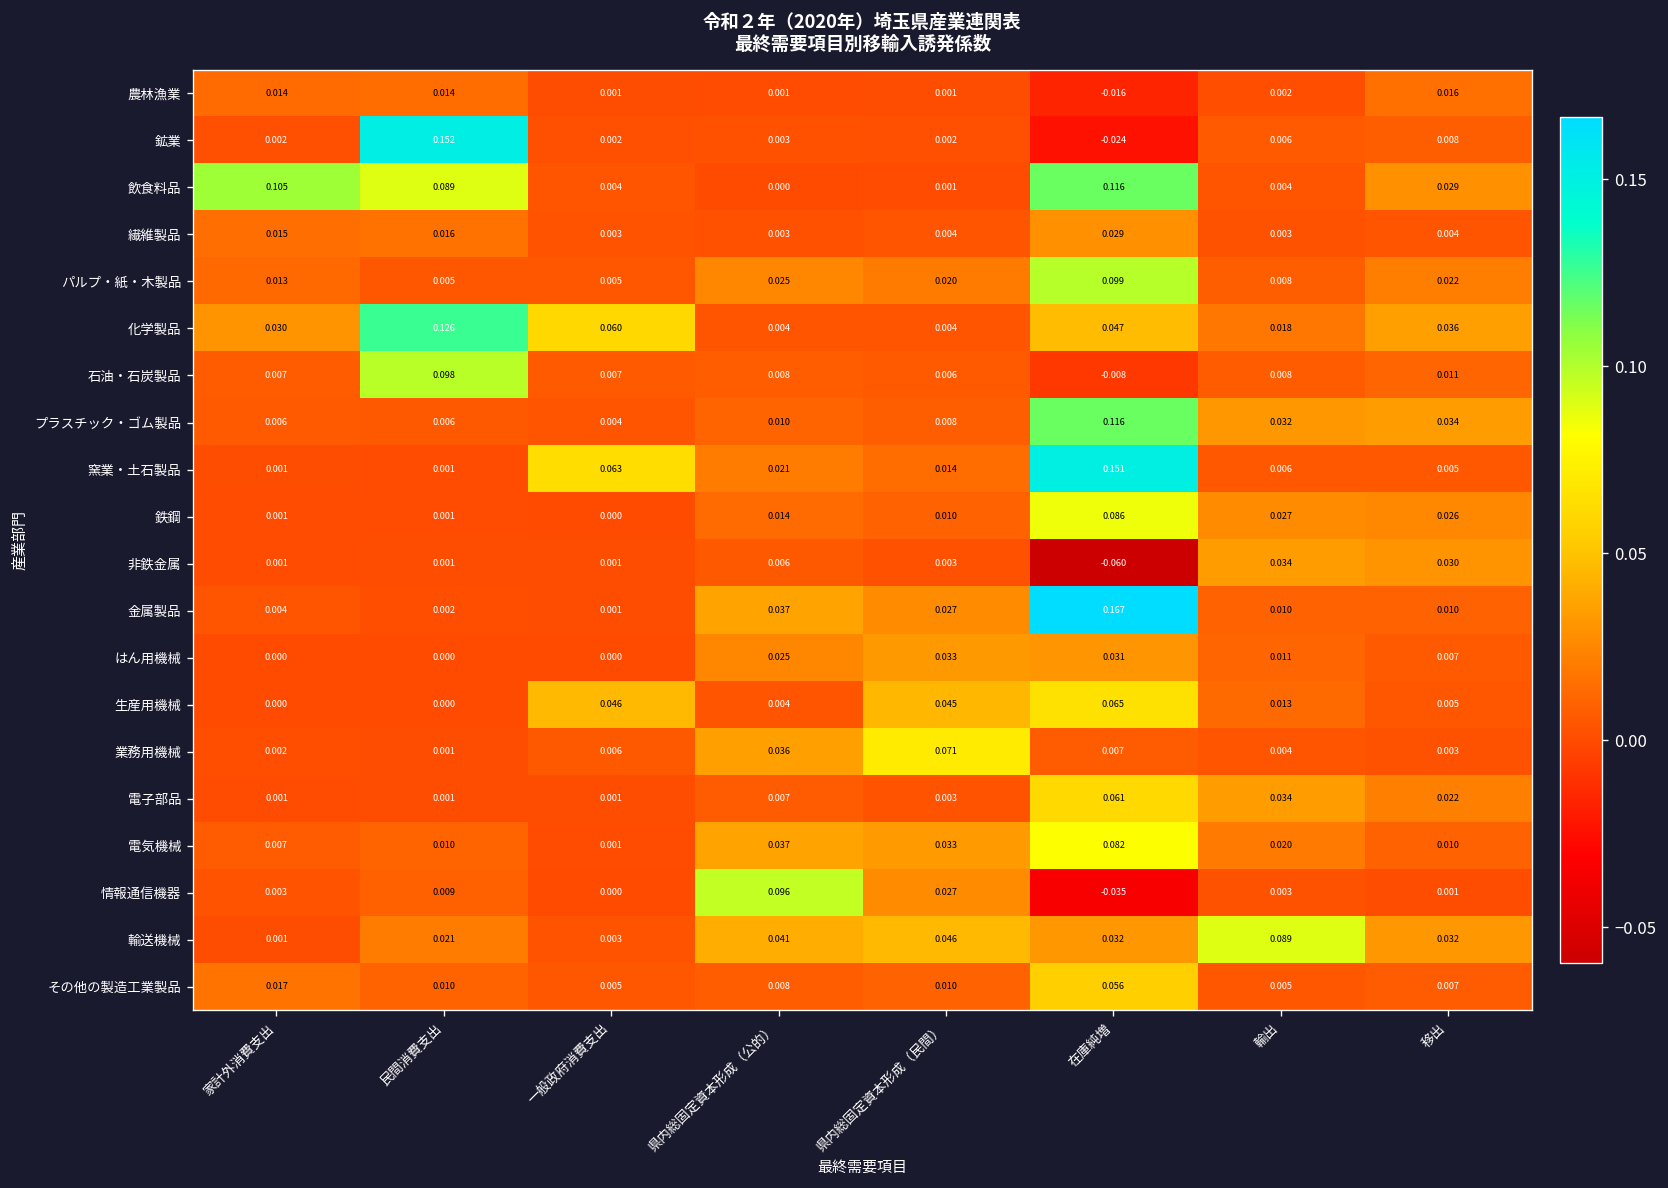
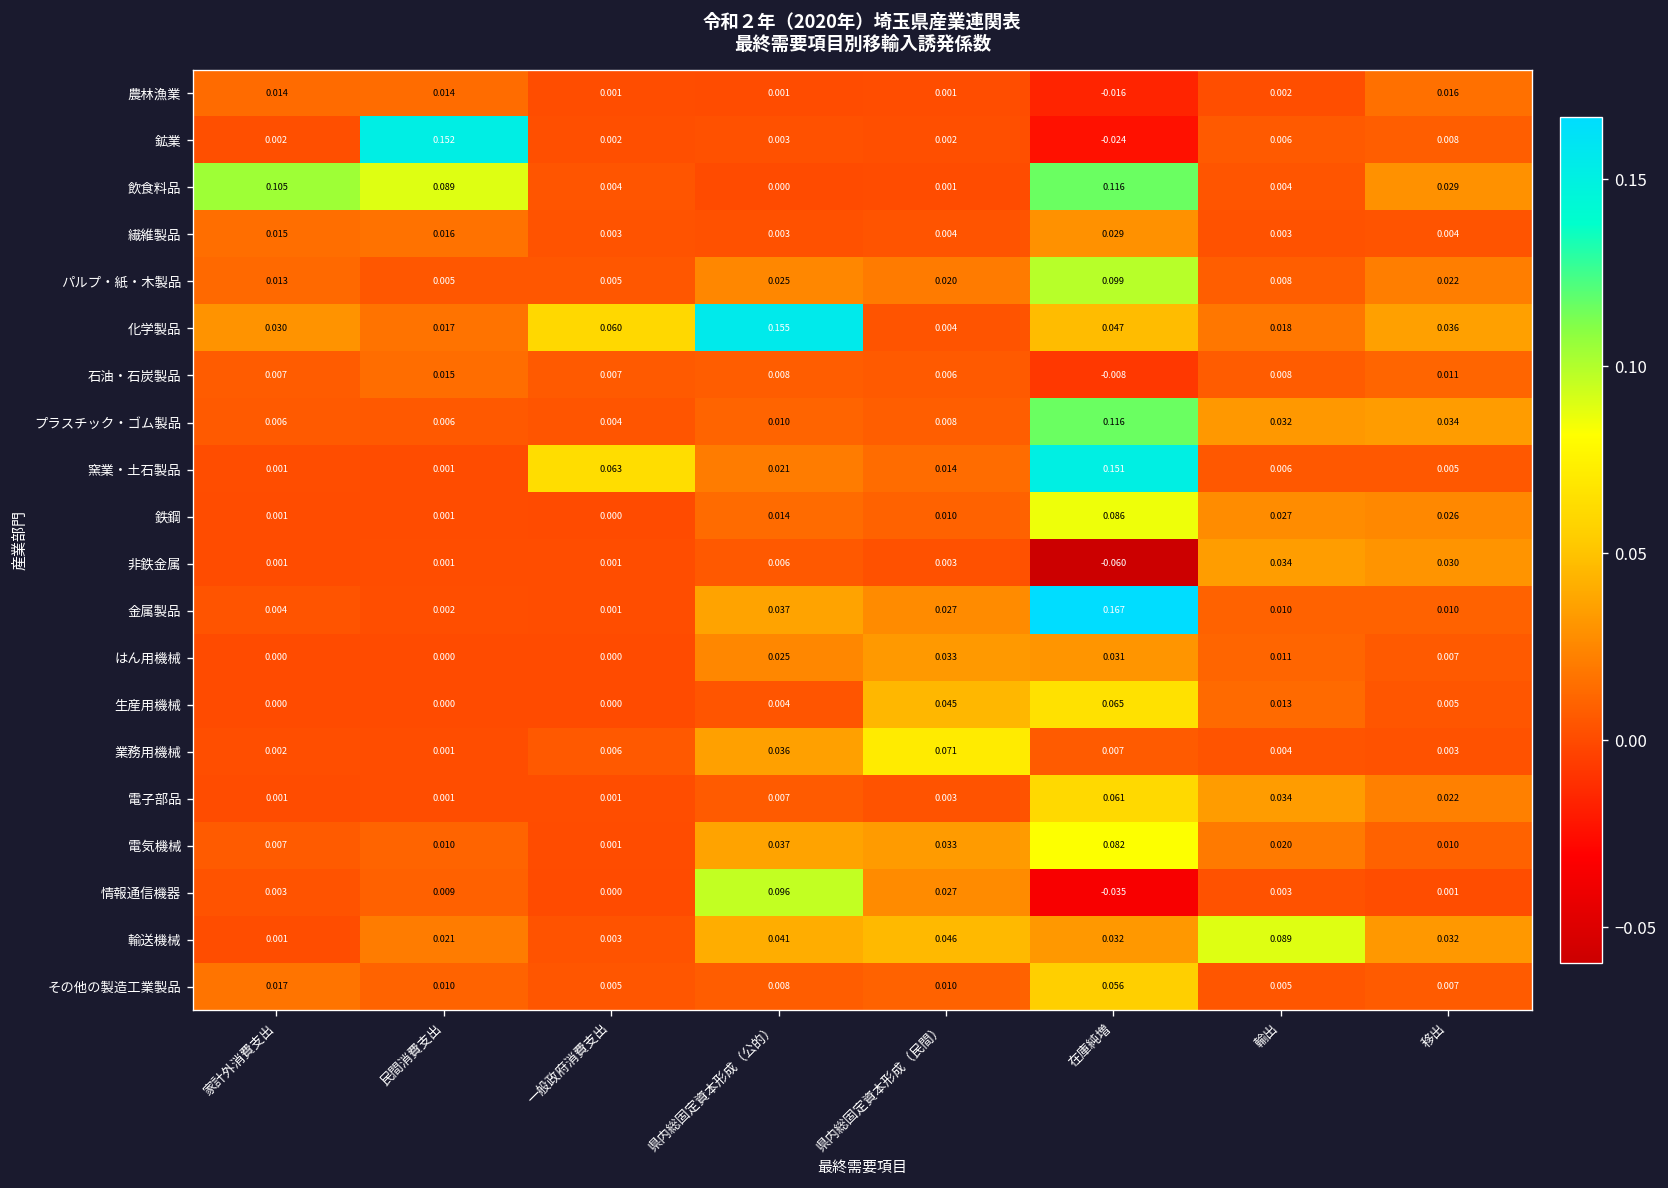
  {
    "農林漁業": {
      "家計外消費支出": 0.014,
      "民間消費支出": 0.014,
      "一般政府消費支出": 0.001,
      "県内総固定資本形成（公的）": 0.001,
      "県内総固定資本形成（民間）": 0.001,
      "在庫純増": -0.016,
      "輸出": 0.002,
      "移出": 0.016
    },
    "鉱業": {
      "家計外消費支出": 0.002,
      "民間消費支出": 0.152,
      "一般政府消費支出": 0.002,
      "県内総固定資本形成（公的）": 0.003,
      "県内総固定資本形成（民間）": 0.002,
      "在庫純増": -0.024,
      "輸出": 0.006,
      "移出": 0.008
    },
    "飲食料品": {
      "家計外消費支出": 0.105,
      "民間消費支出": 0.089,
      "一般政府消費支出": 0.004,
      "県内総固定資本形成（公的）": 0.000,
      "県内総固定資本形成（民間）": 0.001,
      "在庫純増": 0.116,
      "輸出": 0.004,
      "移出": 0.029
    },
    "繊維製品": {
      "家計外消費支出": 0.015,
      "民間消費支出": 0.016,
      "一般政府消費支出": 0.003,
      "県内総固定資本形成（公的）": 0.003,
      "県内総固定資本形成（民間）": 0.004,
      "在庫純増": 0.029,
      "輸出": 0.003,
      "移出": 0.004
    },
    "パルプ・紙・木製品": {
      "家計外消費支出": 0.013,
      "民間消費支出": 0.005,
      "一般政府消費支出": 0.005,
      "県内総固定資本形成（公的）": 0.025,
      "県内総固定資本形成（民間）": 0.020,
      "在庫純増": 0.099,
      "輸出": 0.008,
      "移出": 0.022
    },
    "化学製品": {
      "家計外消費支出": 0.030,
-     "民間消費支出": 0.126,
+     "民間消費支出": 0.017,
      "一般政府消費支出": 0.060,
-     "県内総固定資本形成（公的）": 0.004,
+     "県内総固定資本形成（公的）": 0.155,
      "県内総固定資本形成（民間）": 0.004,
      "在庫純増": 0.047,
      "輸出": 0.018,
      "移出": 0.036
    },
    "石油・石炭製品": {
      "家計外消費支出": 0.007,
-     "民間消費支出": 0.098,
+     "民間消費支出": 0.015,
      "一般政府消費支出": 0.007,
      "県内総固定資本形成（公的）": 0.008,
      "県内総固定資本形成（民間）": 0.006,
      "在庫純増": -0.008,
      "輸出": 0.008,
      "移出": 0.011
    },
    "プラスチック・ゴム製品": {
      "家計外消費支出": 0.006,
      "民間消費支出": 0.006,
      "一般政府消費支出": 0.004,
      "県内総固定資本形成（公的）": 0.010,
      "県内総固定資本形成（民間）": 0.008,
      "在庫純増": 0.116,
      "輸出": 0.032,
      "移出": 0.034
    },
    "窯業・土石製品": {
      "家計外消費支出": 0.001,
      "民間消費支出": 0.001,
      "一般政府消費支出": 0.063,
      "県内総固定資本形成（公的）": 0.021,
      "県内総固定資本形成（民間）": 0.014,
      "在庫純増": 0.151,
      "輸出": 0.006,
      "移出": 0.005
    },
    "鉄鋼": {
      "家計外消費支出": 0.001,
      "民間消費支出": 0.001,
      "一般政府消費支出": 0.000,
      "県内総固定資本形成（公的）": 0.014,
      "県内総固定資本形成（民間）": 0.010,
      "在庫純増": 0.086,
      "輸出": 0.027,
      "移出": 0.026
    },
    "非鉄金属": {
      "家計外消費支出": 0.001,
      "民間消費支出": 0.001,
      "一般政府消費支出": 0.001,
      "県内総固定資本形成（公的）": 0.006,
      "県内総固定資本形成（民間）": 0.003,
      "在庫純増": -0.060,
      "輸出": 0.034,
      "移出": 0.030
    },
    "金属製品": {
      "家計外消費支出": 0.004,
      "民間消費支出": 0.002,
      "一般政府消費支出": 0.001,
      "県内総固定資本形成（公的）": 0.037,
      "県内総固定資本形成（民間）": 0.027,
      "在庫純増": 0.167,
      "輸出": 0.010,
      "移出": 0.010
    },
    "はん用機械": {
      "家計外消費支出": 0.000,
      "民間消費支出": 0.000,
      "一般政府消費支出": 0.000,
      "県内総固定資本形成（公的）": 0.025,
      "県内総固定資本形成（民間）": 0.033,
      "在庫純増": 0.031,
      "輸出": 0.011,
      "移出": 0.007
    },
    "生産用機械": {
      "家計外消費支出": 0.000,
      "民間消費支出": 0.000,
-     "一般政府消費支出": 0.046,
+     "一般政府消費支出": 0.000,
      "県内総固定資本形成（公的）": 0.004,
      "県内総固定資本形成（民間）": 0.045,
      "在庫純増": 0.065,
      "輸出": 0.013,
      "移出": 0.005
    },
    "業務用機械": {
      "家計外消費支出": 0.002,
      "民間消費支出": 0.001,
      "一般政府消費支出": 0.006,
      "県内総固定資本形成（公的）": 0.036,
      "県内総固定資本形成（民間）": 0.071,
      "在庫純増": 0.007,
      "輸出": 0.004,
      "移出": 0.003
    },
    "電子部品": {
      "家計外消費支出": 0.001,
      "民間消費支出": 0.001,
      "一般政府消費支出": 0.001,
      "県内総固定資本形成（公的）": 0.007,
      "県内総固定資本形成（民間）": 0.003,
      "在庫純増": 0.061,
      "輸出": 0.034,
      "移出": 0.022
    },
    "電気機械": {
      "家計外消費支出": 0.007,
      "民間消費支出": 0.010,
      "一般政府消費支出": 0.001,
      "県内総固定資本形成（公的）": 0.037,
      "県内総固定資本形成（民間）": 0.033,
      "在庫純増": 0.082,
      "輸出": 0.020,
      "移出": 0.010
    },
    "情報通信機器": {
      "家計外消費支出": 0.003,
      "民間消費支出": 0.009,
      "一般政府消費支出": 0.000,
      "県内総固定資本形成（公的）": 0.096,
      "県内総固定資本形成（民間）": 0.027,
      "在庫純増": -0.035,
      "輸出": 0.003,
      "移出": 0.001
    },
    "輸送機械": {
      "家計外消費支出": 0.001,
      "民間消費支出": 0.021,
      "一般政府消費支出": 0.003,
      "県内総固定資本形成（公的）": 0.041,
      "県内総固定資本形成（民間）": 0.046,
      "在庫純増": 0.032,
      "輸出": 0.089,
      "移出": 0.032
    },
    "その他の製造工業製品": {
      "家計外消費支出": 0.017,
      "民間消費支出": 0.010,
      "一般政府消費支出": 0.005,
      "県内総固定資本形成（公的）": 0.008,
      "県内総固定資本形成（民間）": 0.010,
      "在庫純増": 0.056,
      "輸出": 0.005,
      "移出": 0.007
    }
  }
